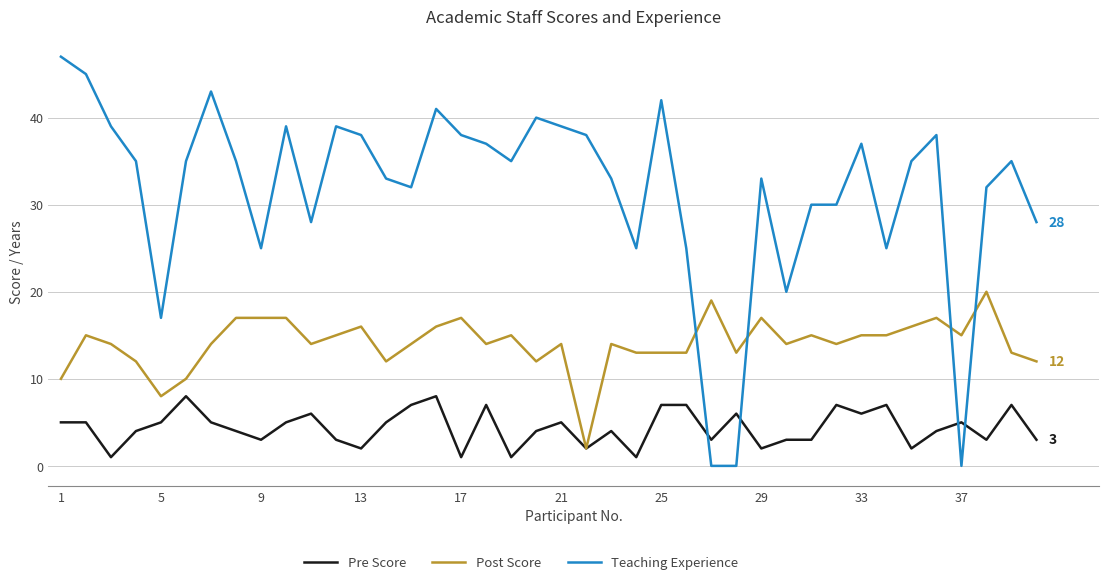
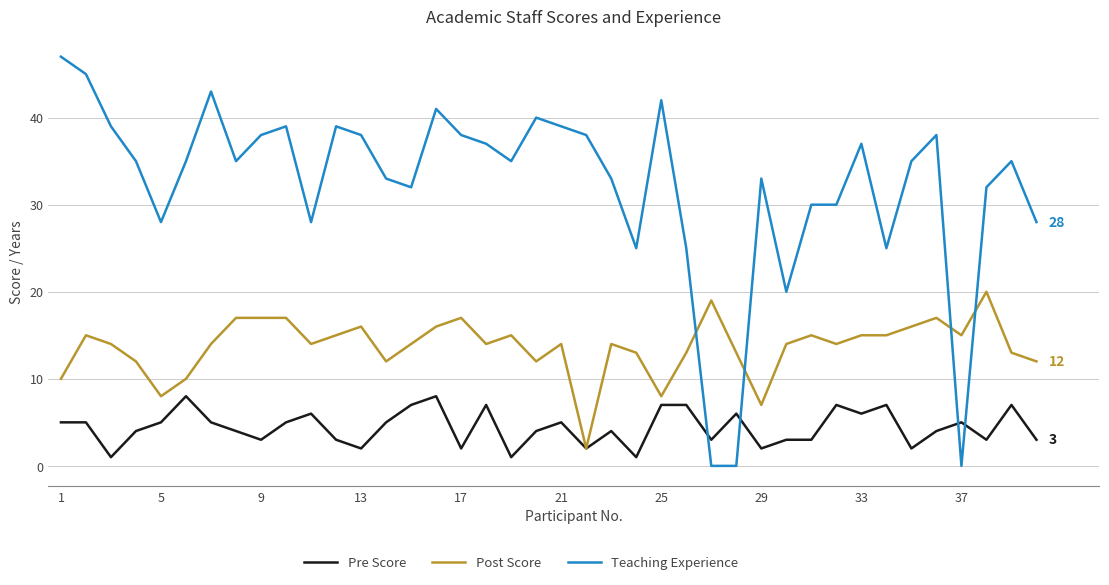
  {
    "Pre Score": {
      "1": 5,
      "5": 5,
      "9": 3,
      "13": 2,
-     "17": 1,
+     "17": 2,
      "21": 5,
      "25": 7,
      "29": 2,
      "33": 6,
      "37": 5
    },
    "Post Score": {
      "1": 10,
      "5": 8,
      "9": 17,
      "13": 16,
      "17": 17,
      "21": 14,
-     "25": 13,
-     "29": 17,
+     "25": 8,
+     "29": 7,
      "33": 15,
      "37": 15
    },
    "Teaching Experience": {
      "1": 47,
-     "5": 17,
-     "9": 25,
+     "5": 28,
+     "9": 38,
      "13": 38,
      "17": 38,
      "21": 39,
      "25": 42,
      "29": 33,
      "33": 37,
      "37": 0
    }
  }
